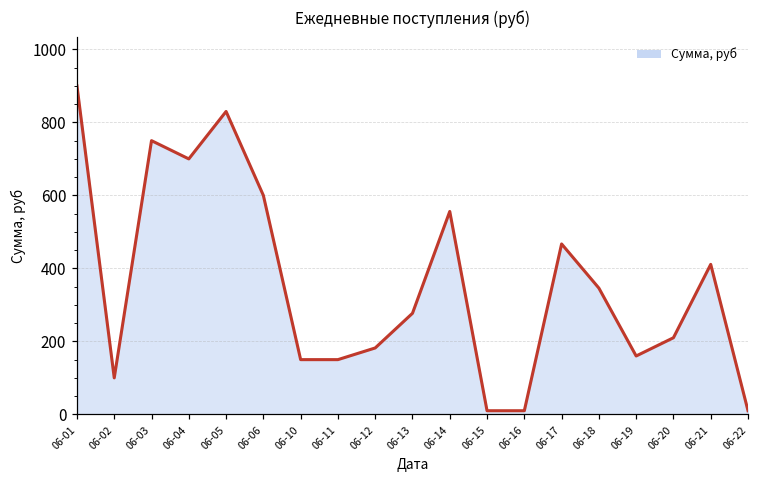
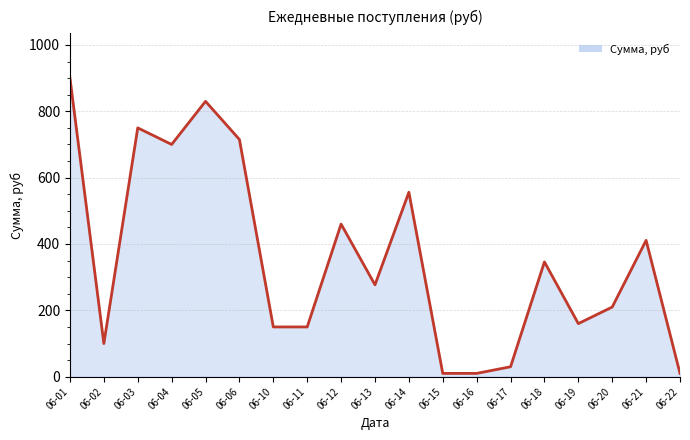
  {
    "06-01": 900,
    "06-02": 100,
    "06-03": 750,
    "06-04": 700,
    "06-05": 830,
-   "06-06": 600,
+   "06-06": 720,
    "06-10": 150,
    "06-11": 150,
-   "06-12": 180,
+   "06-12": 460,
    "06-13": 280,
    "06-14": 560,
    "06-15": 10,
    "06-16": 10,
-   "06-17": 470,
+   "06-17": 30,
    "06-18": 350,
    "06-19": 160,
    "06-20": 210,
    "06-21": 410,
    "06-22": 10
  }
